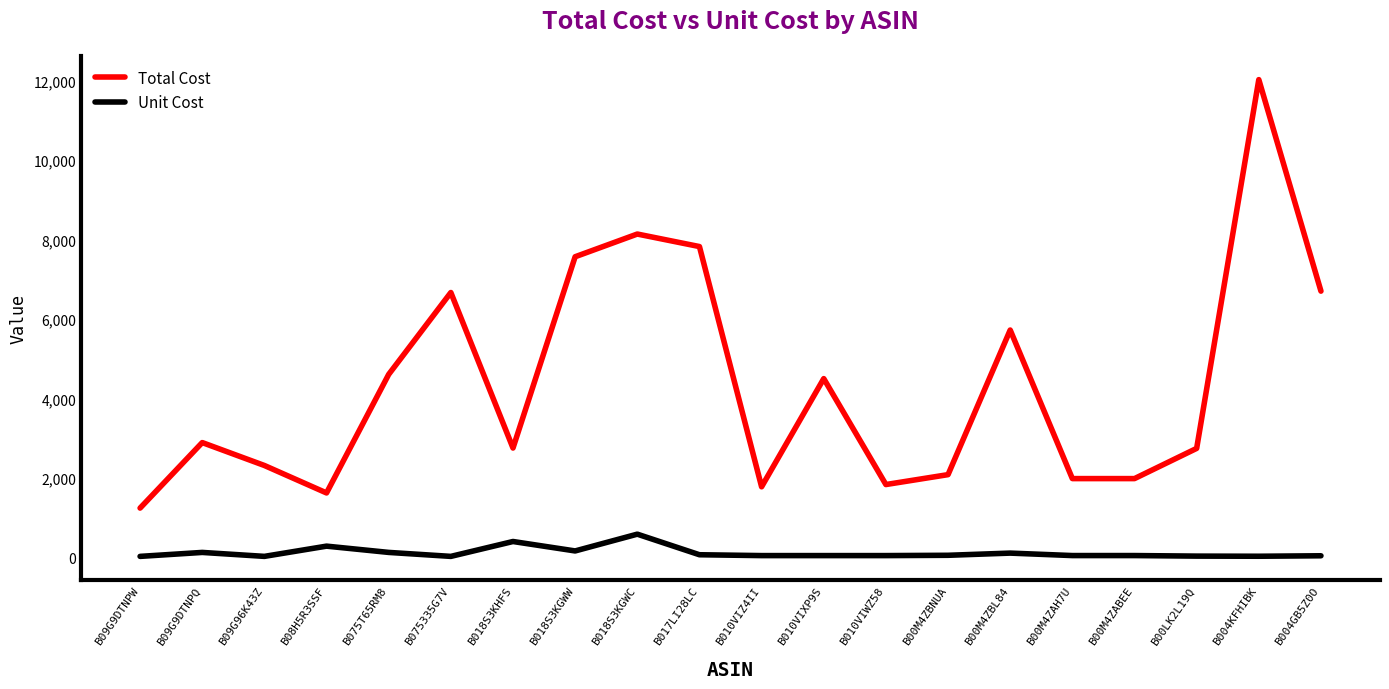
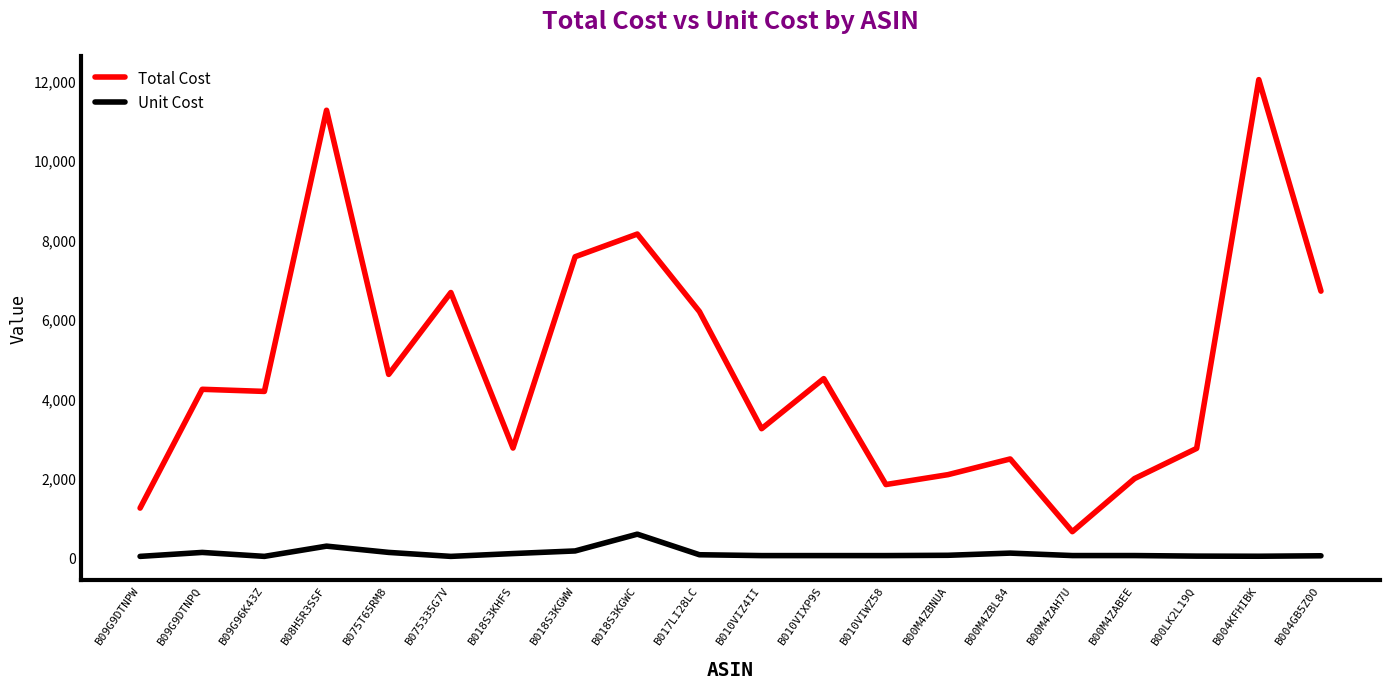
  {
    "Total Cost": {
      "B09G9DTNPW": "1,200",
-     "B09G9DTNPQ": "2,900",
-     "B09G96K43Z": "2,300",
-     "B08H5R3SSF": "1,600",
+     "B09G9DTNPQ": "4,200",
+     "B09G96K43Z": "4,200",
+     "B08H5R3SSF": "11,300",
      "B075T65RM8": "4,600",
      "B075335G7V": "6,700",
      "B018S3KHFS": "2,800",
      "B018S3KGWW": "7,600",
      "B018S3KGWC": "8,100",
-     "B017LI28LC": "7,800",
-     "B010VIZ4II": "1,800",
+     "B017LI28LC": "6,200",
+     "B010VIZ4II": "3,200",
      "B010VIXP9S": "4,500",
      "B010VIWZ58": "1,800",
      "B00M4ZBNUA": "2,100",
-     "B00M4ZBL84": "5,700",
-     "B00M4ZAH7U": "2,000",
+     "B00M4ZBL84": "2,500",
+     "B00M4ZAH7U": "600",
      "B00M4ZABEE": "2,000",
      "B00LK2L19Q": "2,700",
      "B004KFHIBK": "12,000",
      "B004GB5Z0O": "6,700"
    },
    "Unit Cost": {
      "B09G9DTNPW": "0",
      "B09G9DTNPQ": "100",
      "B09G96K43Z": "0",
      "B08H5R3SSF": "300",
      "B075T65RM8": "100",
      "B075335G7V": "0",
-     "B018S3KHFS": "400",
+     "B018S3KHFS": "100",
      "B018S3KGWW": "200",
      "B018S3KGWC": "600",
      "B017LI28LC": "100",
      "B010VIZ4II": "0",
      "B010VIXP9S": "0",
      "B010VIWZ58": "0",
      "B00M4ZBNUA": "0",
      "B00M4ZBL84": "100",
      "B00M4ZAH7U": "0",
      "B00M4ZABEE": "0",
      "B00LK2L19Q": "0",
      "B004KFHIBK": "0",
      "B004GB5Z0O": "0"
    }
  }
